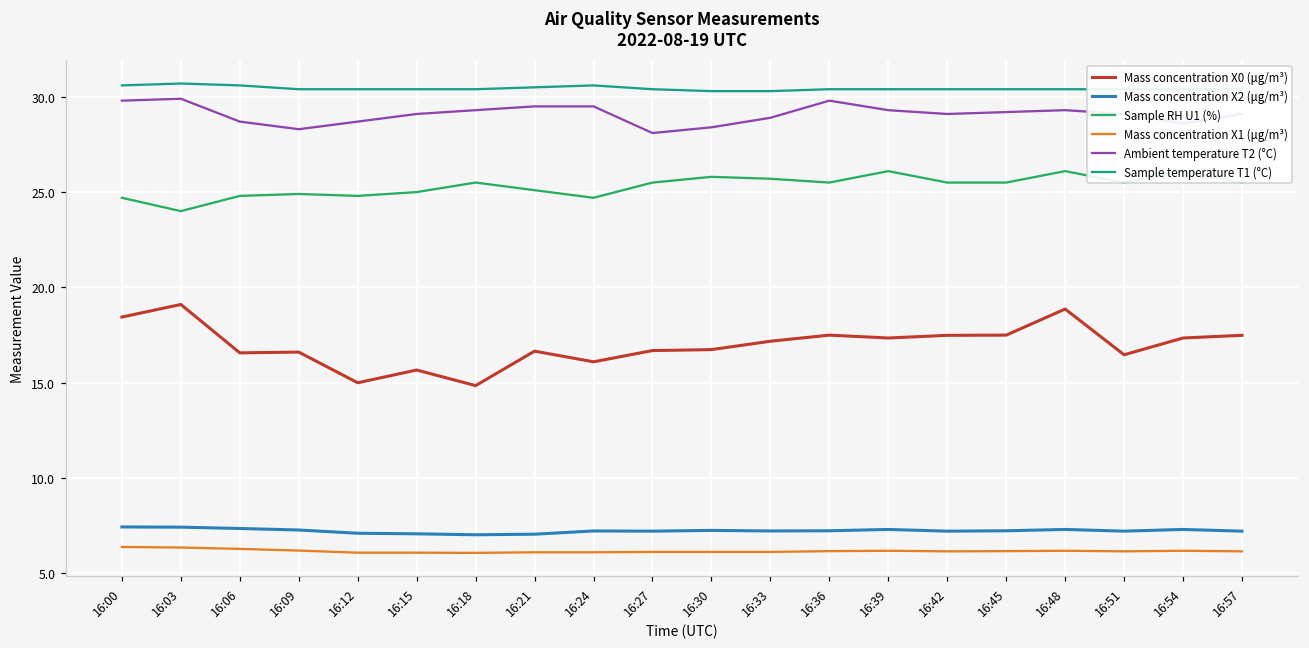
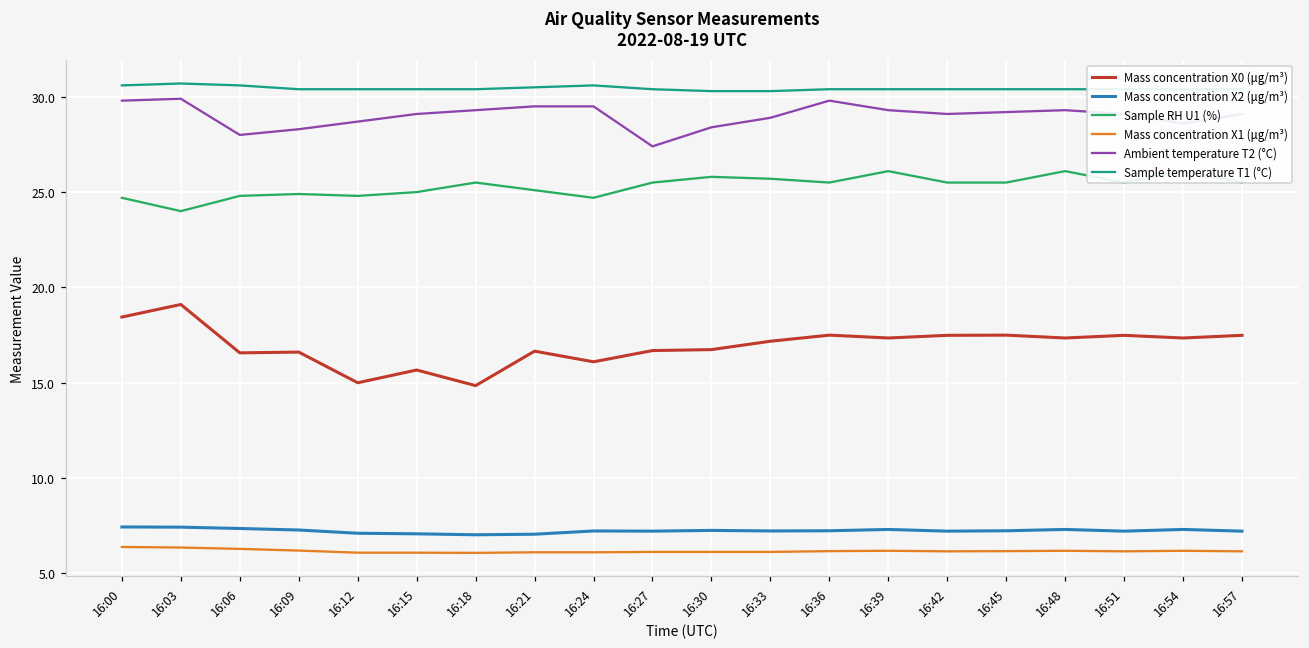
  {
    "Mass concentration X0 (μg/m³)": {
      "16:00": 18.4,
      "16:03": 19.1,
      "16:06": 16.6,
      "16:09": 16.6,
      "16:12": 15.0,
      "16:15": 15.7,
      "16:18": 14.8,
      "16:21": 16.7,
      "16:24": 16.1,
      "16:27": 16.7,
      "16:30": 16.7,
      "16:33": 17.2,
      "16:36": 17.5,
      "16:39": 17.3,
      "16:42": 17.5,
      "16:45": 17.5,
-     "16:48": 18.9,
-     "16:51": 16.5,
+     "16:48": 17.3,
+     "16:51": 17.5,
      "16:54": 17.3,
      "16:57": 17.5
    },
    "Mass concentration X2 (μg/m³)": {
      "16:00": 7.4,
      "16:03": 7.4,
      "16:06": 7.3,
      "16:09": 7.3,
      "16:12": 7.1,
      "16:15": 7.1,
      "16:18": 7.0,
      "16:21": 7.0,
      "16:24": 7.2,
      "16:27": 7.2,
      "16:30": 7.2,
      "16:33": 7.2,
      "16:36": 7.2,
      "16:39": 7.3,
      "16:42": 7.2,
      "16:45": 7.2,
      "16:48": 7.3,
      "16:51": 7.2,
      "16:54": 7.3,
      "16:57": 7.2
    },
    "Mass concentration X1 (μg/m³)": {
      "16:00": 6.4,
      "16:03": 6.3,
      "16:06": 6.3,
      "16:09": 6.2,
      "16:12": 6.1,
      "16:15": 6.1,
      "16:18": 6.1,
      "16:21": 6.1,
      "16:24": 6.1,
      "16:27": 6.1,
      "16:30": 6.1,
      "16:33": 6.1,
      "16:36": 6.2,
      "16:39": 6.2,
      "16:42": 6.1,
      "16:45": 6.2,
      "16:48": 6.2,
      "16:51": 6.1,
      "16:54": 6.2,
      "16:57": 6.1
    },
    "Ambient temperature T2 (°C)": {
      "16:00": 29.8,
      "16:03": 29.9,
-     "16:06": 28.7,
+     "16:06": 28.0,
      "16:09": 28.3,
      "16:12": 28.7,
      "16:15": 29.1,
      "16:18": 29.3,
      "16:21": 29.5,
      "16:24": 29.5,
-     "16:27": 28.1,
+     "16:27": 27.4,
      "16:30": 28.4,
      "16:33": 28.9,
      "16:36": 29.8,
      "16:39": 29.3,
      "16:42": 29.1,
      "16:45": 29.2,
      "16:48": 29.3
    }
  }
